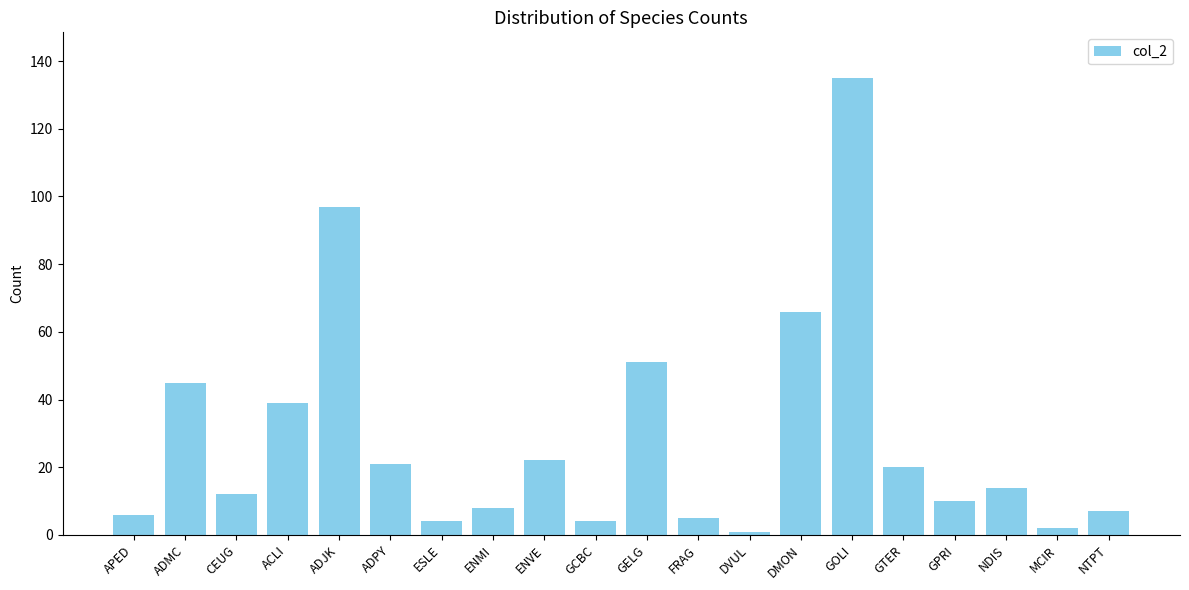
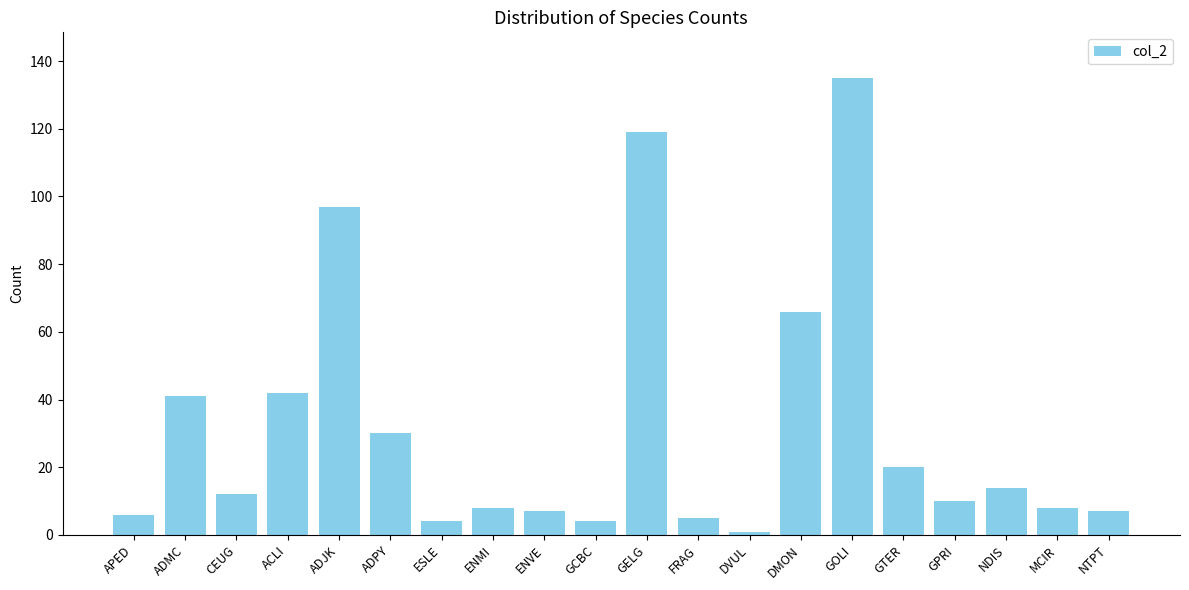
  {
    "APED": 6,
-   "ADMC": 45,
+   "ADMC": 41,
    "CEUG": 12,
-   "ACLI": 39,
+   "ACLI": 42,
    "ADJK": 97,
-   "ADPY": 21,
+   "ADPY": 30,
    "ESLE": 4,
    "ENMI": 8,
-   "ENVE": 22,
+   "ENVE": 7,
    "GCBC": 4,
-   "GELG": 51,
+   "GELG": 119,
    "FRAG": 5,
    "DVUL": 1,
    "DMON": 66,
    "GOLI": 135,
    "GTER": 20,
    "GPRI": 10,
    "NDIS": 14,
-   "MCIR": 2,
+   "MCIR": 8,
    "NTPT": 7
  }
